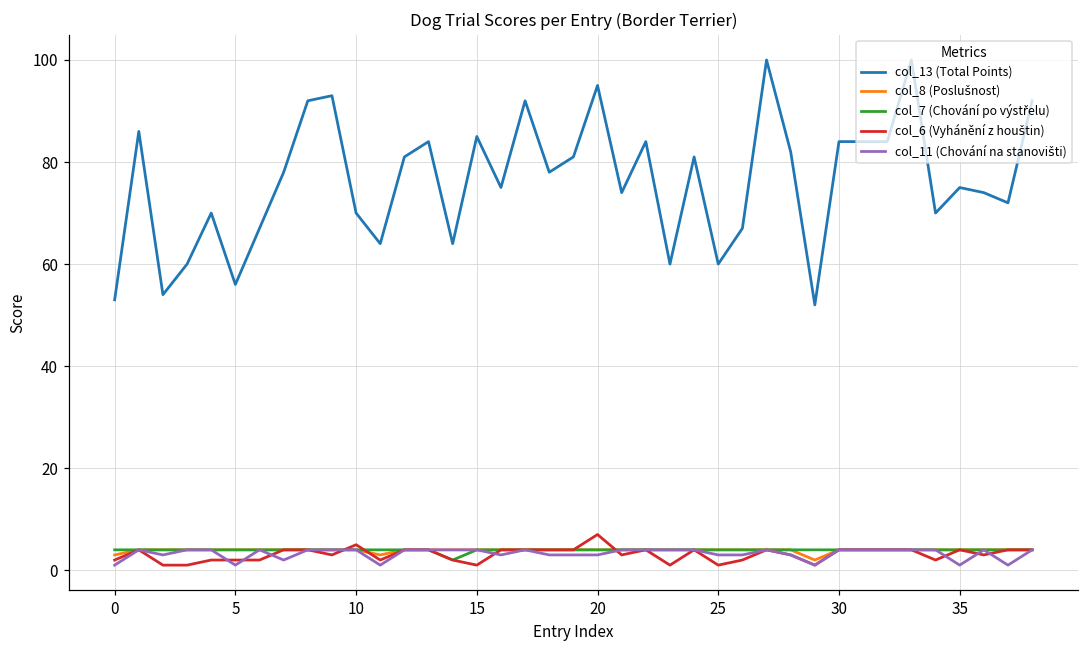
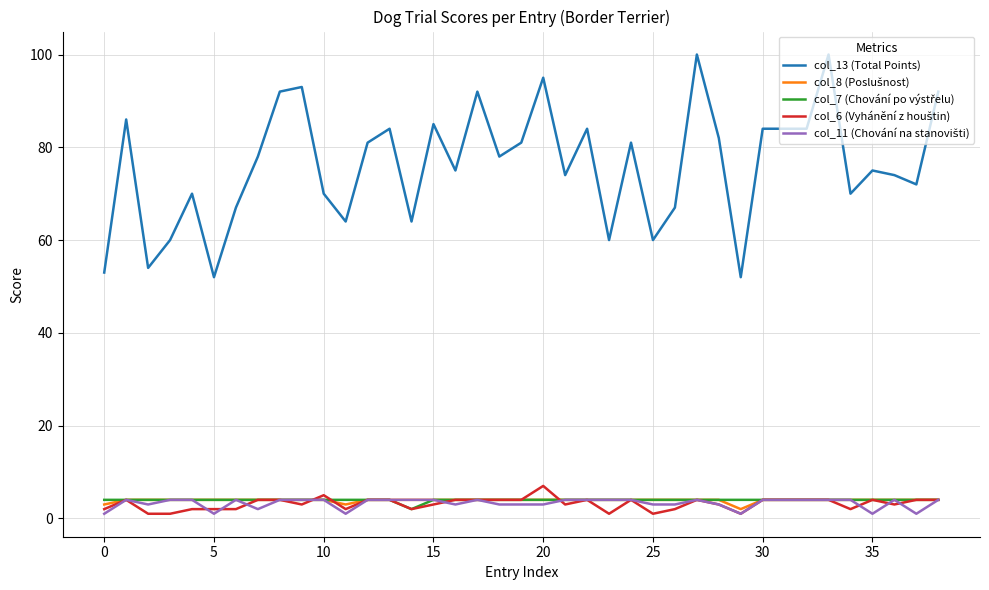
  {
    "col_13 (Total Points)": {
      "0": 53,
-     "5": 56,
+     "5": 52,
      "10": 70,
      "15": 85,
      "20": 95,
      "25": 60,
      "30": 84,
      "35": 75
    },
    "col_8 (Poslušnost)": {
      "0": 3
    },
    "col_7 (Chování po výstřelu)": {
      "0": 4
    },
    "col_6 (Vyhánění z houštin)": {
      "0": 2,
      "5": 2,
      "10": 5,
-     "15": 1,
+     "15": 3,
      "20": 7,
      "25": 1
    },
    "col_11 (Chování na stanovišti)": {
      "0": 1,
      "5": 1,
      "20": 3,
      "25": 3,
      "35": 1
    }
  }
